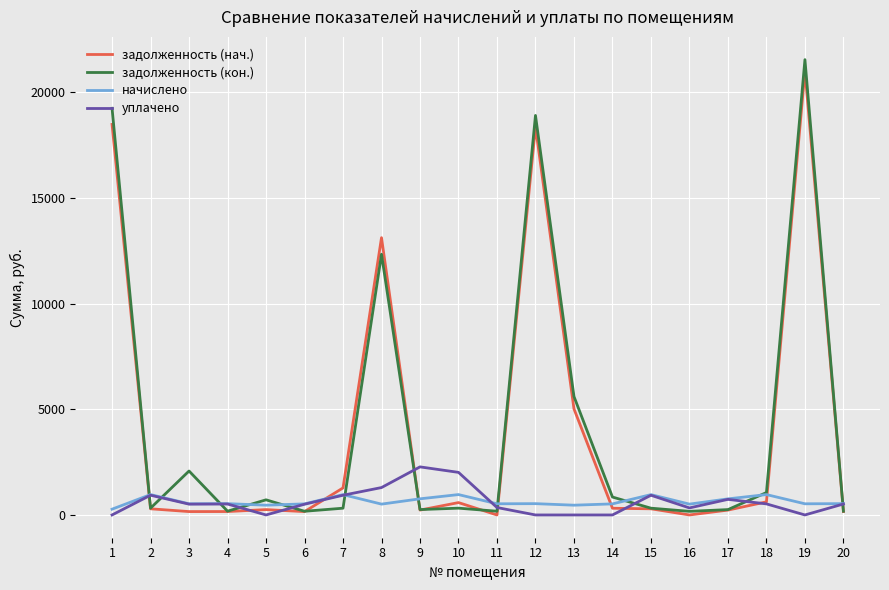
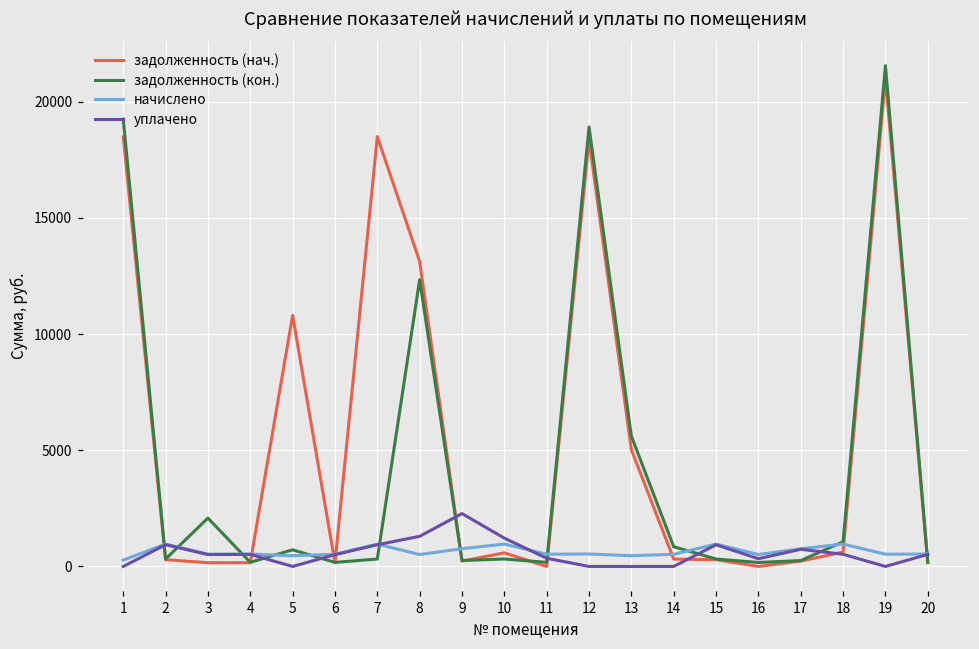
  {
    "задолженность (нач.)": {
      "1": 18500,
      "3": 200,
-     "5": 300,
-     "7": 1300,
+     "5": 10800,
+     "7": 18500,
      "8": 13100,
      "10": 600,
      "11": 0,
      "12": 18400,
      "13": 5000,
      "14": 300,
      "16": 0,
      "19": 21000
    },
    "задолженность (кон.)": {
      "1": 19300,
      "3": 2100,
      "5": 700,
      "7": 300,
      "8": 12300,
      "10": 300,
      "11": 200,
      "12": 18900,
      "13": 5600,
      "14": 800,
      "16": 200,
      "19": 21600
    },
    "начислено": {
      "1": 300,
      "5": 500,
      "8": 500,
      "9": 800,
      "10": 1000,
      "11": 500,
      "12": 500,
      "13": 500,
      "14": 500,
      "16": 500,
      "19": 500
    },
    "уплачено": {
      "1": 0,
      "5": 0,
      "8": 1300,
      "9": 2300,
-     "10": 2000,
+     "10": 1200,
      "11": 400,
      "12": 0,
      "13": 0,
      "14": 0,
      "16": 300,
      "19": 0
    }
  }
